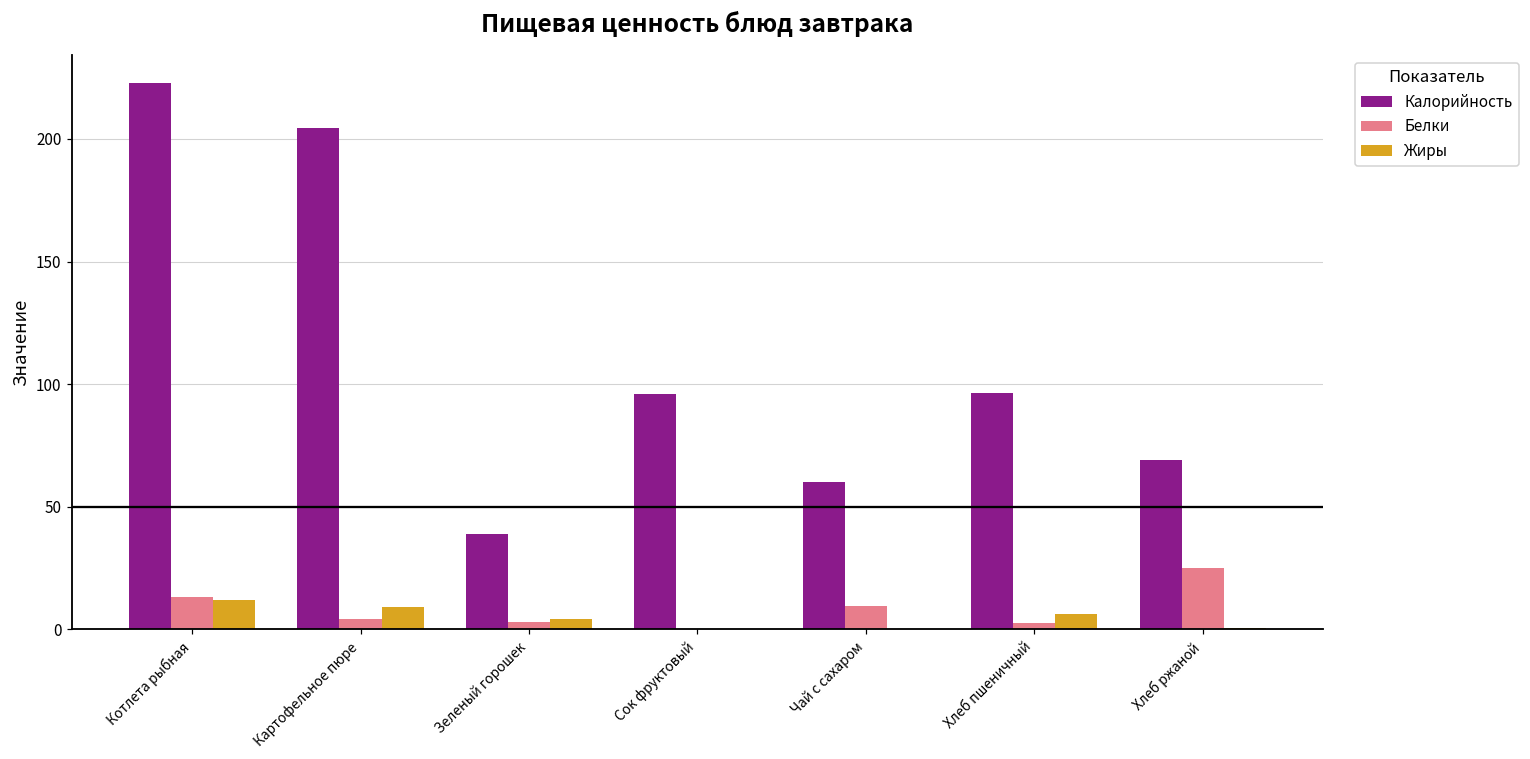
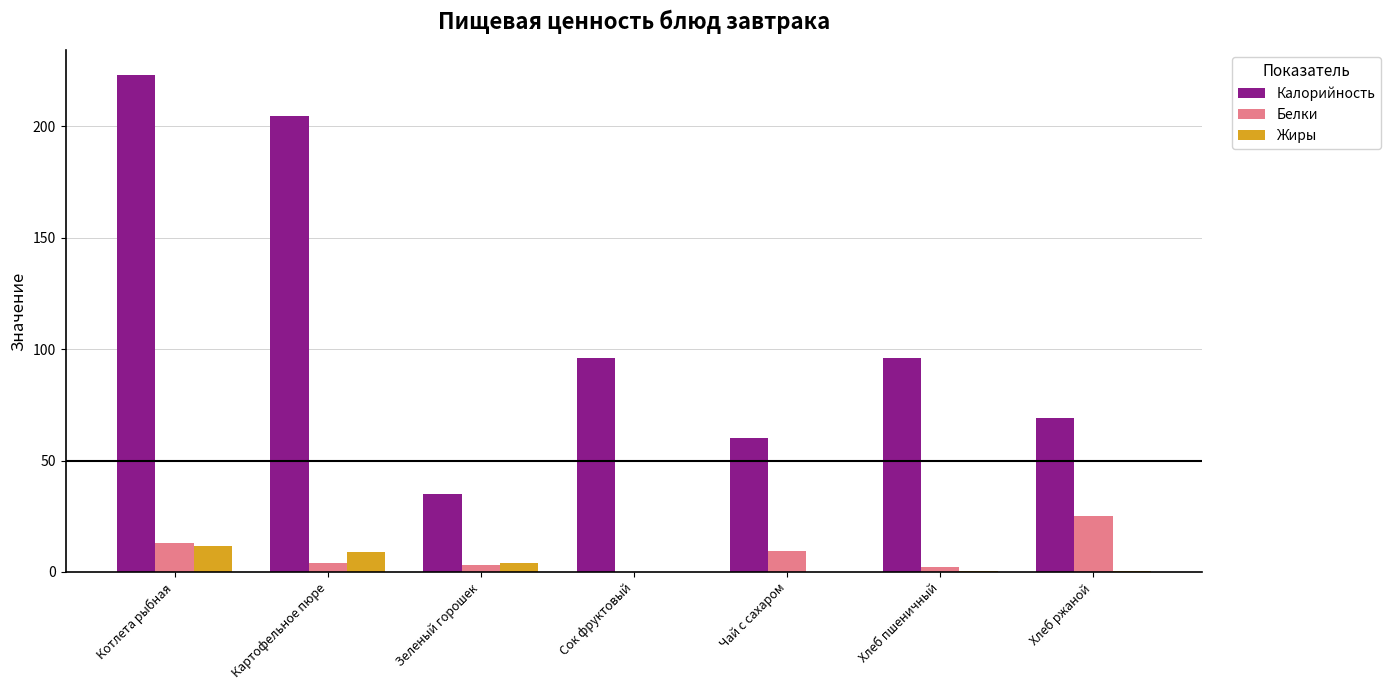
  {
    "Калорийность": {
      "Котлета рыбная": 223,
      "Картофельное пюре": 205,
-     "Зеленый горошек": 39,
+     "Зеленый горошек": 35,
      "Сок фруктовый": 96,
      "Чай с сахаром": 60,
      "Хлеб пшеничный": 96,
      "Хлеб ржаной": 69
    },
    "Белки": {
      "Котлета рыбная": 13,
      "Картофельное пюре": 4,
      "Зеленый горошек": 3,
      "Сок фруктовый": 0,
      "Чай с сахаром": 9,
      "Хлеб пшеничный": 2,
      "Хлеб ржаной": 25
    },
    "Жиры": {
      "Котлета рыбная": 12,
      "Картофельное пюре": 9,
      "Зеленый горошек": 4,
      "Сок фруктовый": 0,
-     "Хлеб пшеничный": 6
+     "Хлеб пшеничный": 0
    }
  }
